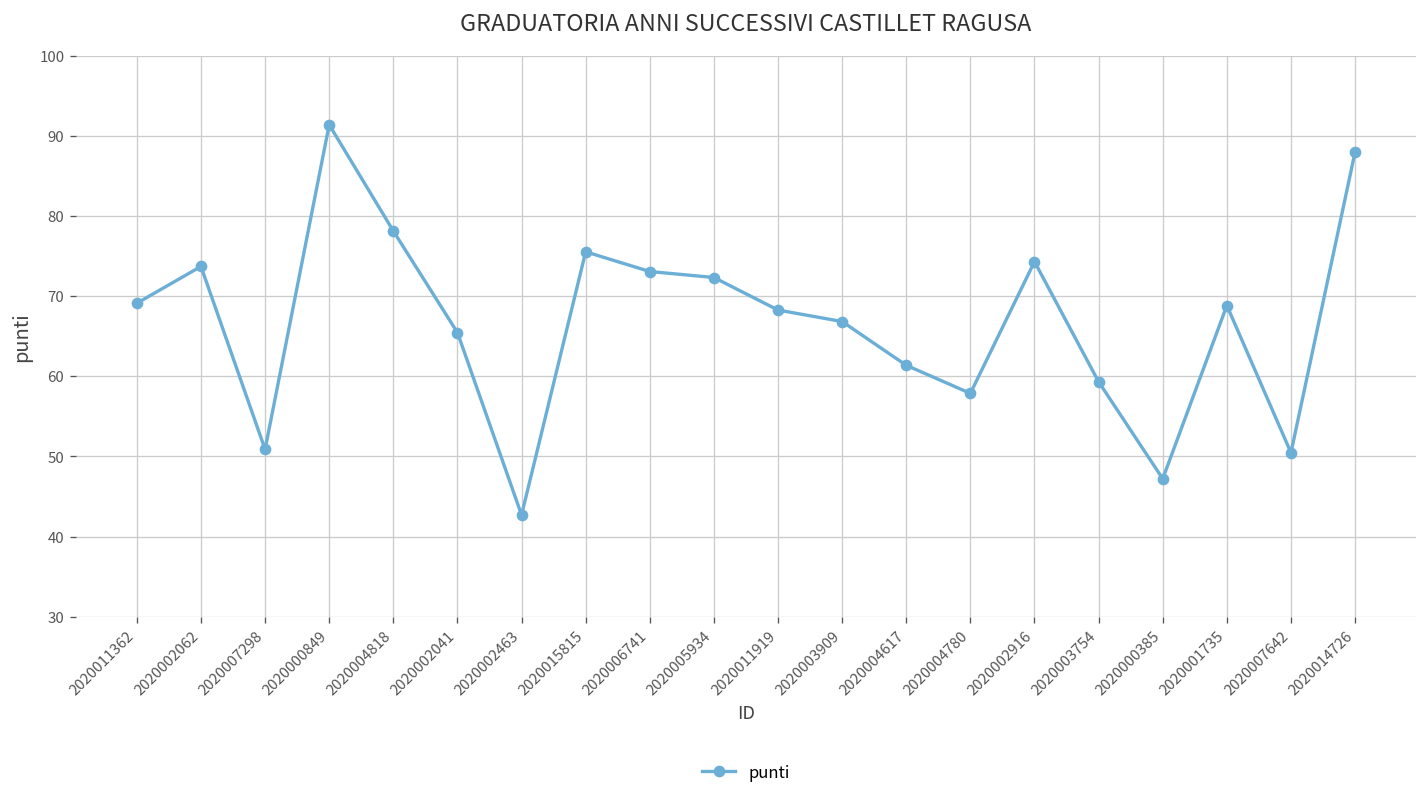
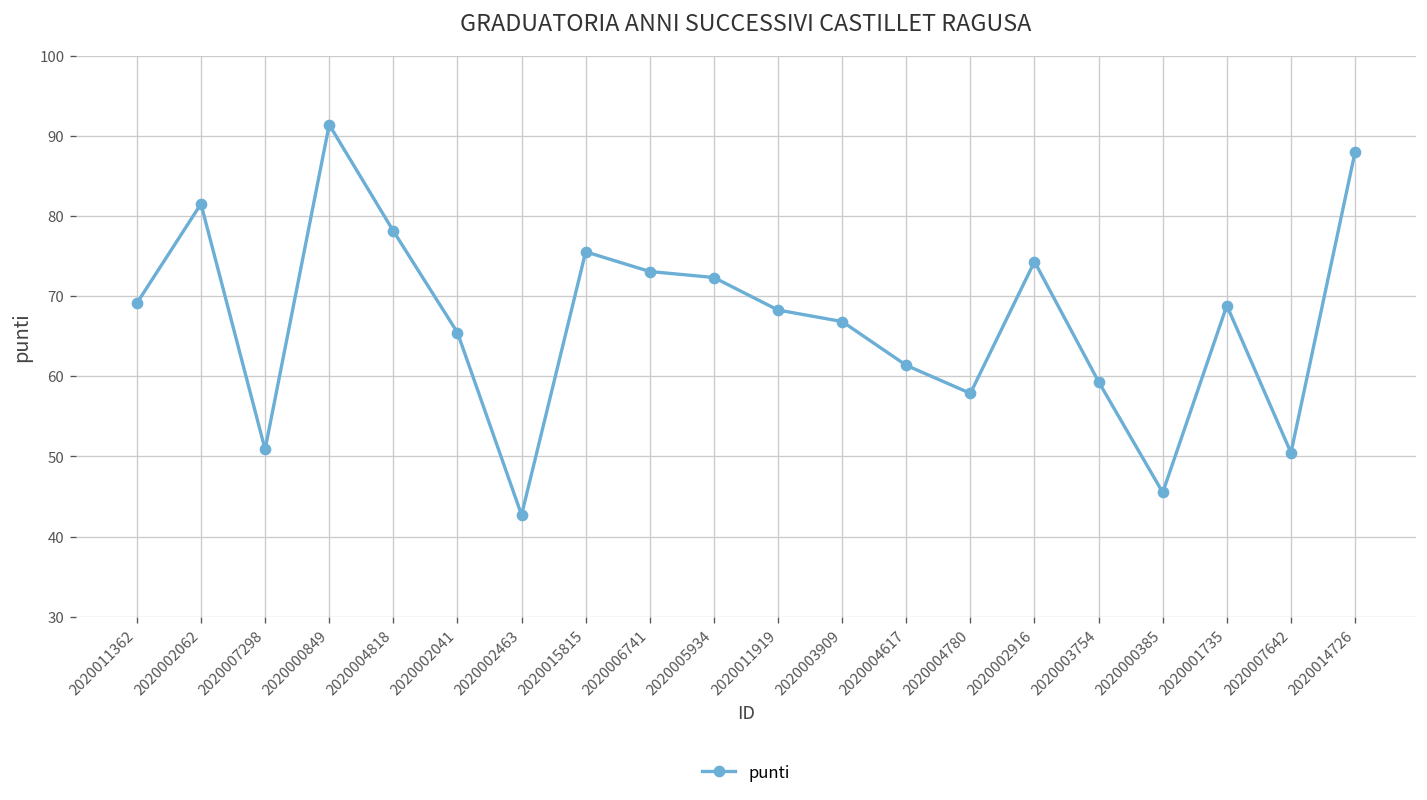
  {
    "2020011362": 69,
-   "2020002062": 74,
+   "2020002062": 82,
    "2020007298": 51,
    "2020000849": 91,
    "2020004818": 78,
    "2020002041": 65,
    "2020002463": 43,
    "2020015815": 76,
    "2020006741": 73,
    "2020005934": 72,
    "2020011919": 68,
    "2020003909": 67,
    "2020004617": 61,
    "2020004780": 58,
    "2020002916": 74,
    "2020003754": 59,
-   "2020000385": 47,
+   "2020000385": 46,
    "2020001735": 69,
    "2020007642": 50,
    "2020014726": 88
  }
